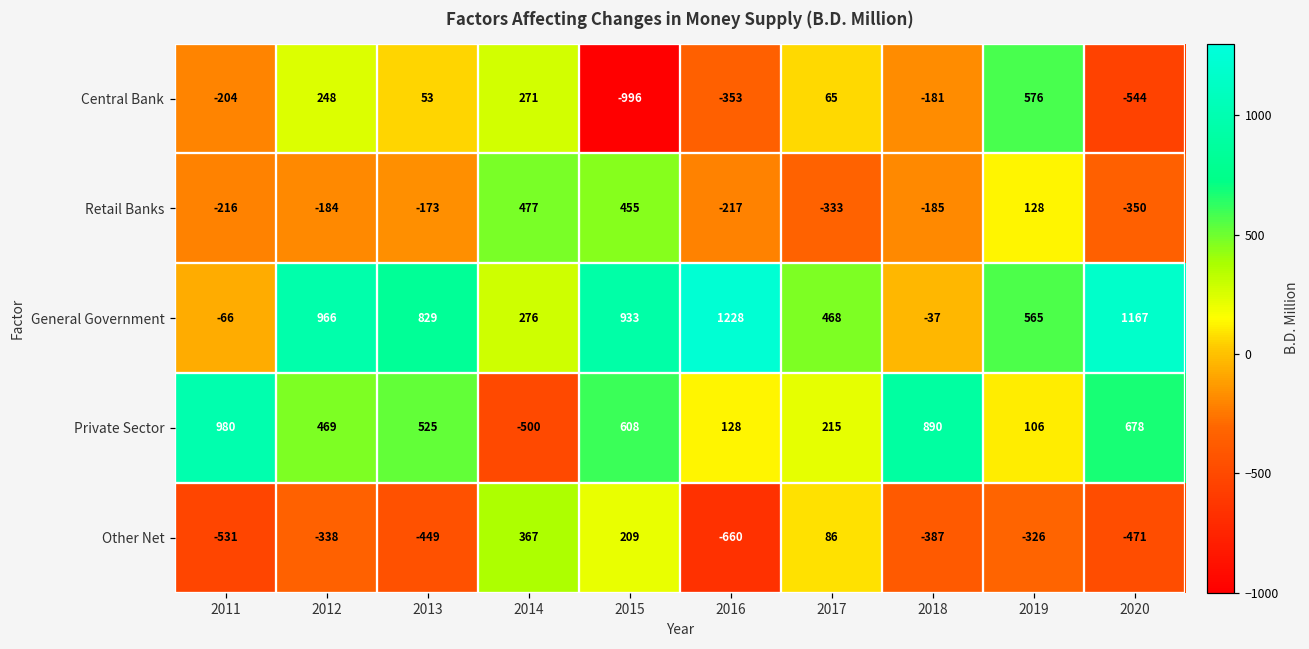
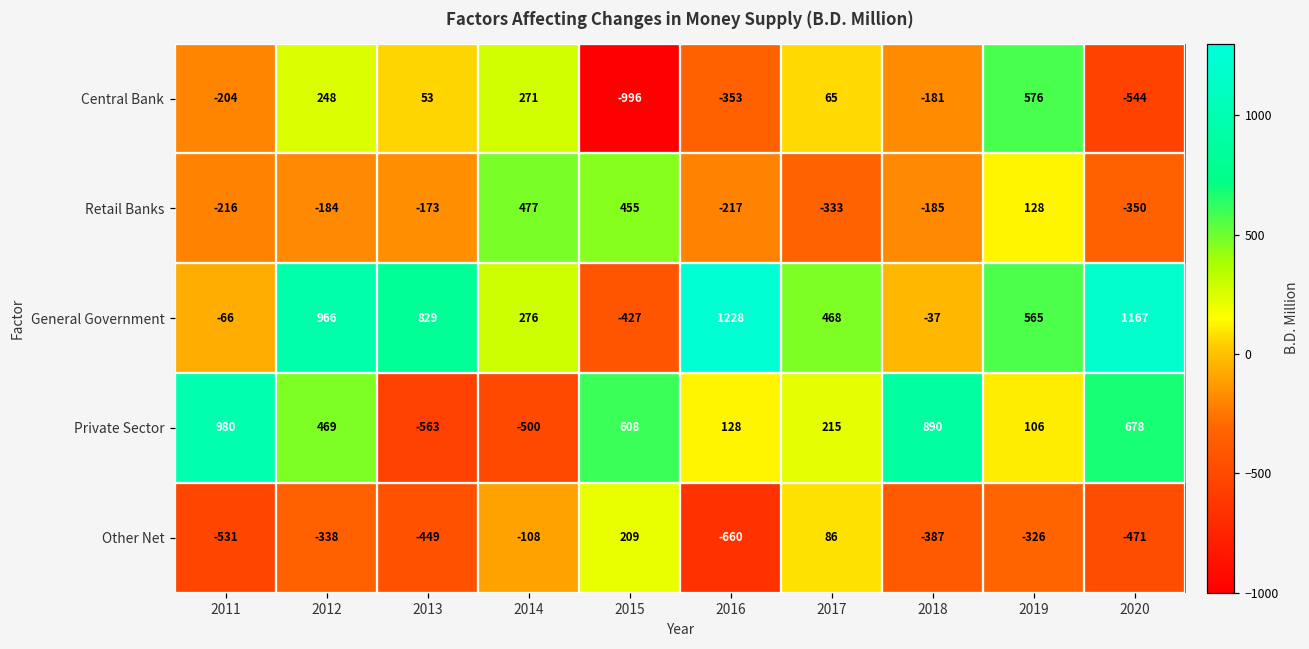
  {
    "Central Bank": {
      "2011": -204,
      "2012": 248,
      "2013": 53,
      "2014": 271,
      "2015": -996,
      "2016": -353,
      "2017": 65,
      "2018": -181,
      "2019": 576,
      "2020": -544
    },
    "Retail Banks": {
      "2011": -216,
      "2012": -184,
      "2013": -173,
      "2014": 477,
      "2015": 455,
      "2016": -217,
      "2017": -333,
      "2018": -185,
      "2019": 128,
      "2020": -350
    },
    "General Government": {
      "2011": -66,
      "2012": 966,
      "2013": 829,
      "2014": 276,
-     "2015": 933,
+     "2015": -427,
      "2016": 1228,
      "2017": 468,
      "2018": -37,
      "2019": 565,
      "2020": 1167
    },
    "Private Sector": {
      "2011": 980,
      "2012": 469,
-     "2013": 525,
+     "2013": -563,
      "2014": -500,
      "2015": 608,
      "2016": 128,
      "2017": 215,
      "2018": 890,
      "2019": 106,
      "2020": 678
    },
    "Other Net": {
      "2011": -531,
      "2012": -338,
      "2013": -449,
-     "2014": 367,
+     "2014": -108,
      "2015": 209,
      "2016": -660,
      "2017": 86,
      "2018": -387,
      "2019": -326,
      "2020": -471
    }
  }
